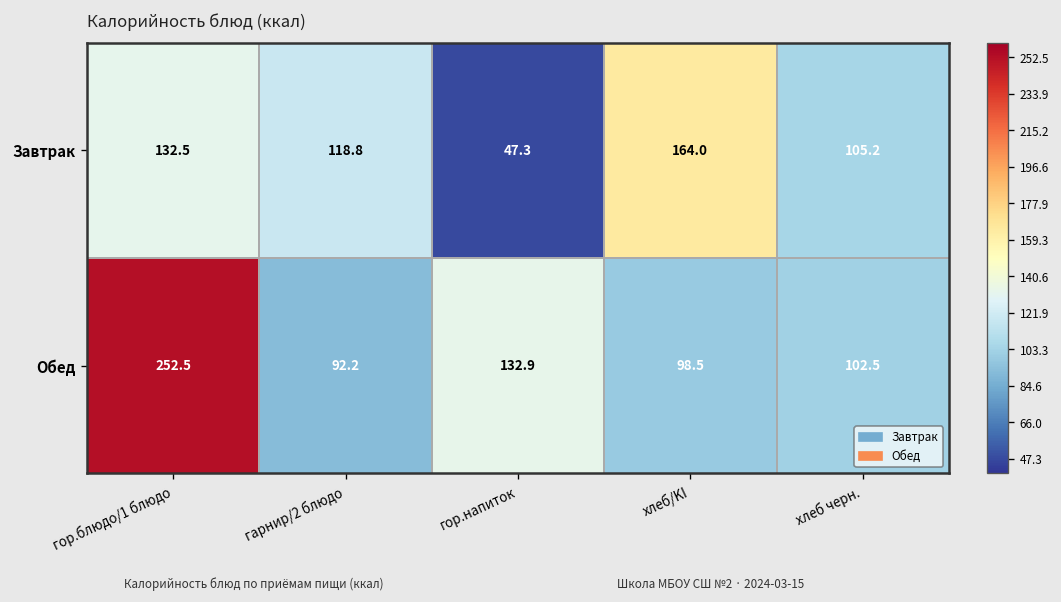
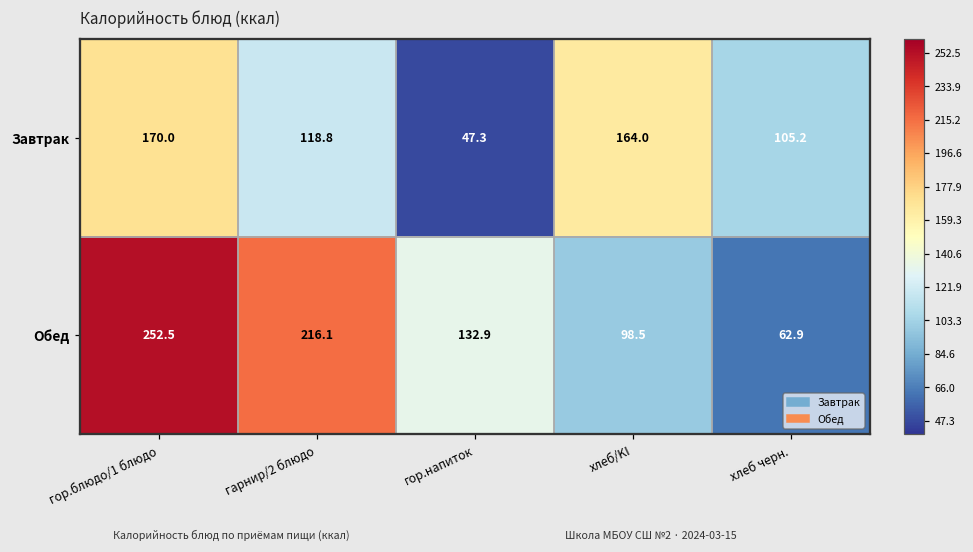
  {
    "Завтрак": {
-     "гор.блюдо/1 блюдо": 132.5,
+     "гор.блюдо/1 блюдо": 170.0,
      "гарнир/2 блюдо": 118.8,
      "гор.напиток": 47.3,
      "хлеб/KI": 164.0,
      "хлеб черн.": 105.2
    },
    "Обед": {
      "гор.блюдо/1 блюдо": 252.5,
-     "гарнир/2 блюдо": 92.2,
+     "гарнир/2 блюдо": 216.1,
      "гор.напиток": 132.9,
      "хлеб/KI": 98.5,
-     "хлеб черн.": 102.5
+     "хлеб черн.": 62.9
    }
  }
